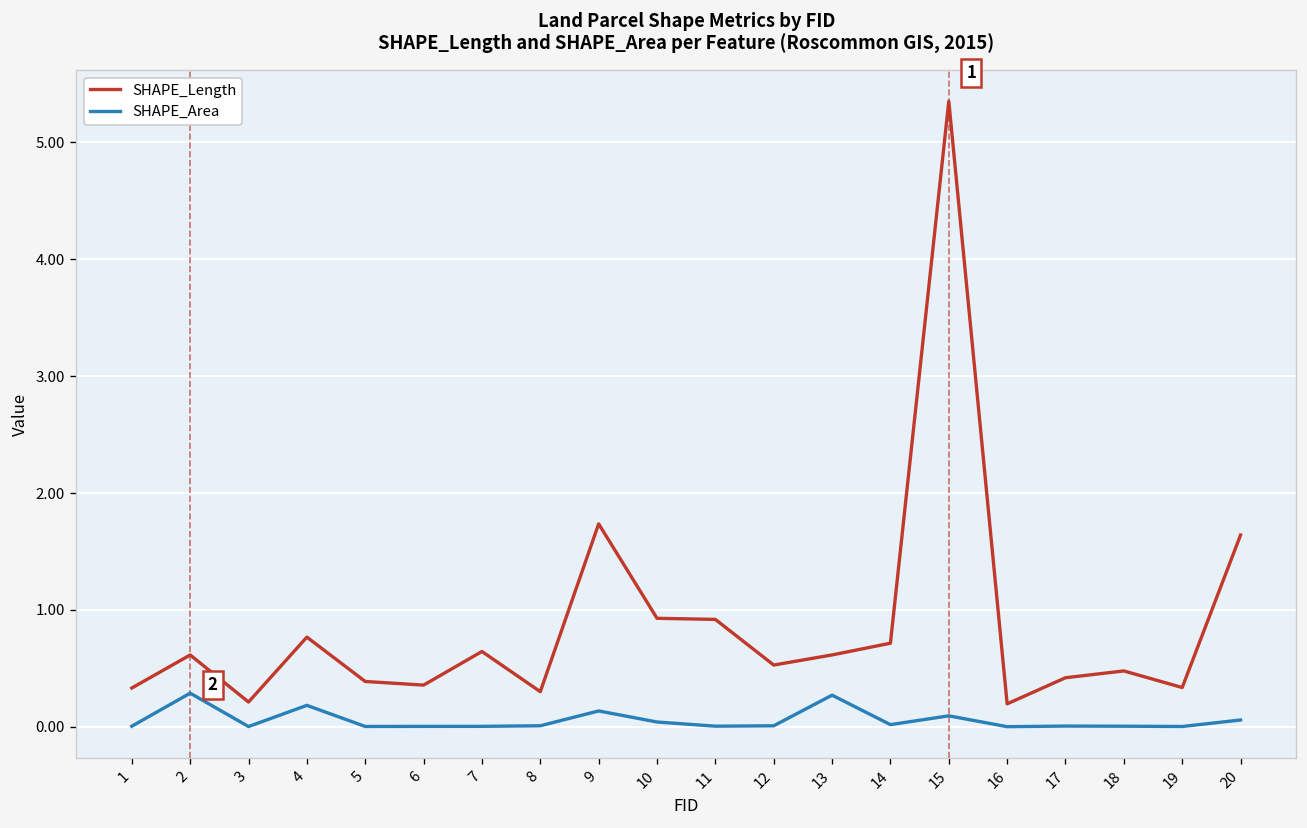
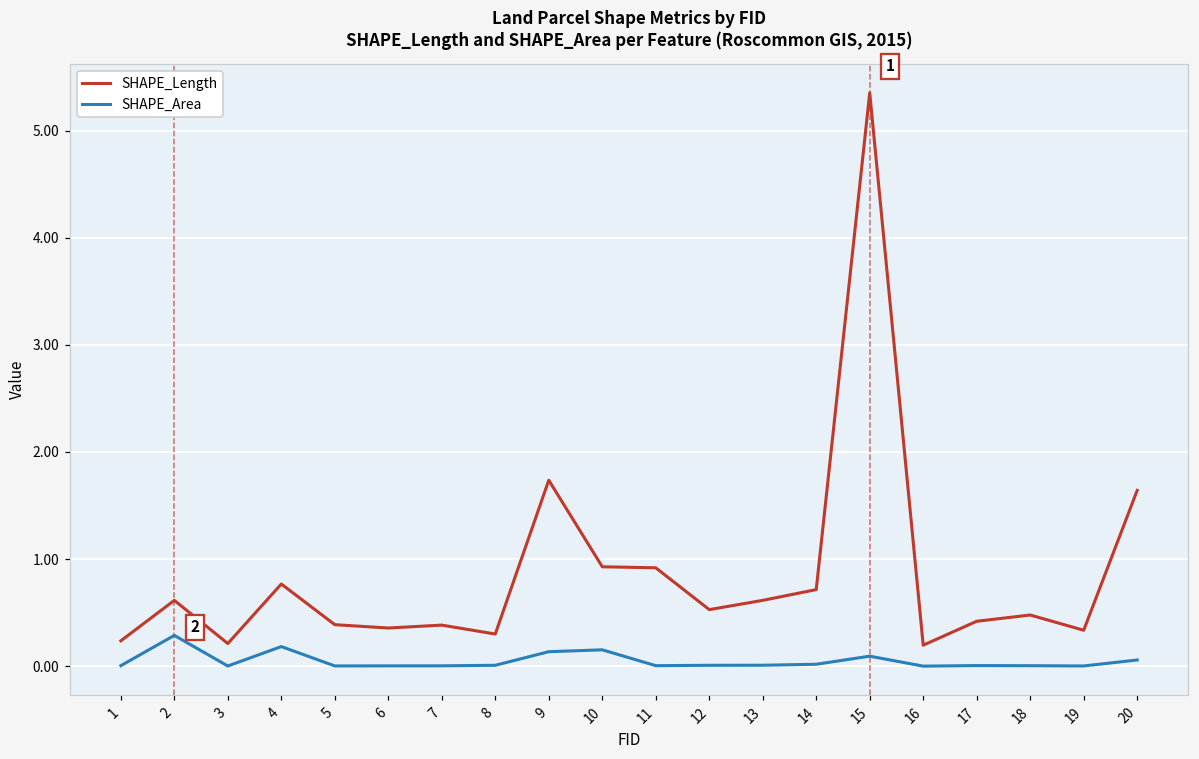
  {
    "SHAPE_Length": {
-     "1": 0.3,
+     "1": 0.2,
      "2": 0.6,
      "3": 0.2,
      "4": 0.8,
      "5": 0.4,
      "6": 0.4,
-     "7": 0.6,
+     "7": 0.4,
      "8": 0.3,
      "9": 1.7,
      "10": 0.9,
      "11": 0.9,
      "12": 0.5,
      "13": 0.6,
      "14": 0.7,
      "16": 0.2,
      "17": 0.4,
      "18": 0.5,
      "19": 0.3,
      "20": 1.6
    },
    "SHAPE_Area": {
      "1": 0.0,
      "3": 0.0,
      "4": 0.2,
      "5": 0.0,
      "6": 0.0,
      "7": 0.0,
      "8": 0.0,
      "9": 0.1,
-     "10": 0.0,
+     "10": 0.2,
      "11": 0.0,
      "12": 0.0,
-     "13": 0.3,
+     "13": 0.0,
      "14": 0.0,
      "15": 0.1,
      "16": 0.0,
      "17": 0.0,
      "18": 0.0,
      "19": 0.0,
      "20": 0.1
    }
  }
